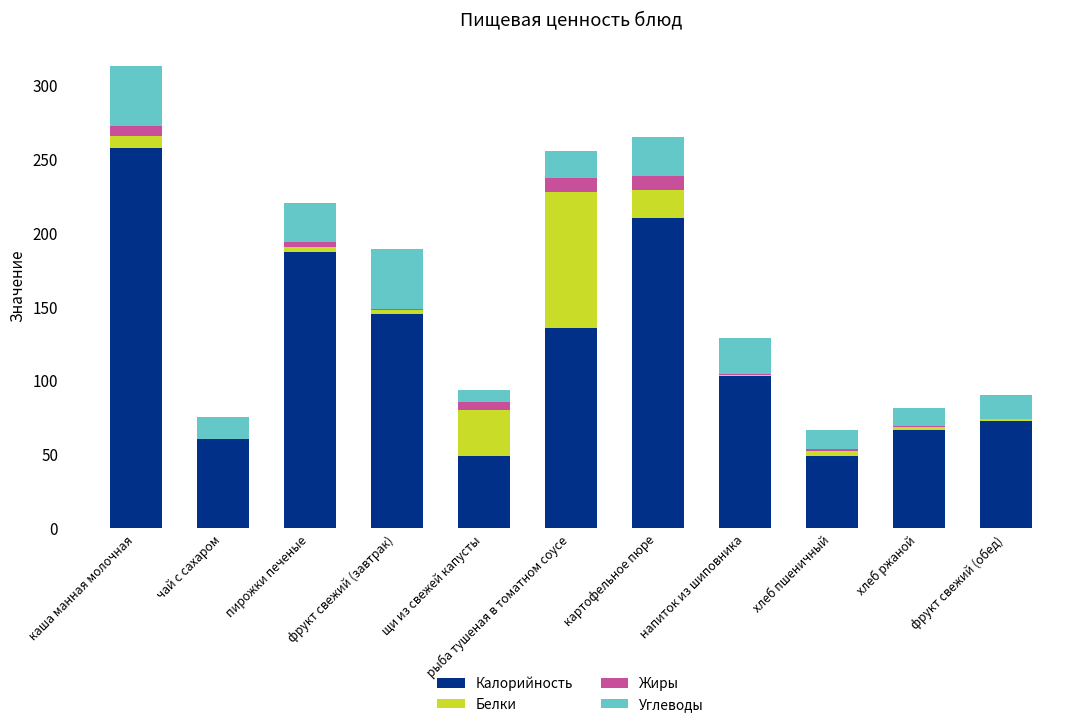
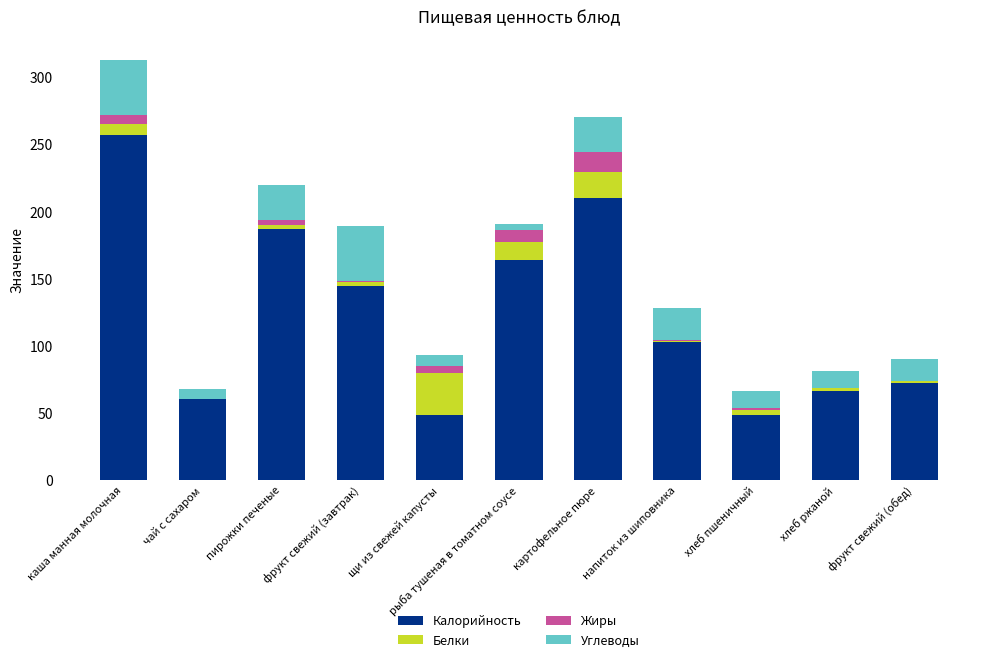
  {
    "Калорийность": {
      "каша манная молочная": 257,
      "чай с сахаром": 60,
      "пирожки печеные": 187,
      "фрукт свежий (завтрак)": 145,
      "щи из свежей капусты": 49,
-     "рыба тушеная в томатном соусе": 135,
+     "рыба тушеная в томатном соусе": 164,
      "картофельное пюре": 210,
      "напиток из шиповника": 103,
      "хлеб пшеничный": 49,
      "хлеб ржаной": 66,
      "фрукт свежий (обед)": 72
    },
    "Белки": {
      "каша манная молочная": 8,
      "пирожки печеные": 3,
      "фрукт свежий (завтрак)": 3,
      "щи из свежей капусты": 31,
-     "рыба тушеная в томатном соусе": 92,
+     "рыба тушеная в томатном соусе": 13,
      "картофельное пюре": 19,
      "хлеб пшеничный": 3,
      "хлеб ржаной": 2
    },
    "Жиры": {
      "каша манная молочная": 7,
      "пирожки печеные": 3,
      "щи из свежей капусты": 6,
      "рыба тушеная в томатном соусе": 9,
-     "картофельное пюре": 9
+     "картофельное пюре": 15
    },
    "Углеводы": {
      "каша манная молочная": 41,
-     "чай с сахаром": 15,
+     "чай с сахаром": 8,
      "пирожки печеные": 26,
      "фрукт свежий (завтрак)": 41,
      "щи из свежей капусты": 8,
-     "рыба тушеная в томатном соусе": 19,
+     "рыба тушеная в томатном соусе": 5,
      "картофельное пюре": 26,
      "напиток из шиповника": 24,
      "хлеб пшеничный": 13,
      "хлеб ржаной": 12,
      "фрукт свежий (обед)": 16
    }
  }
